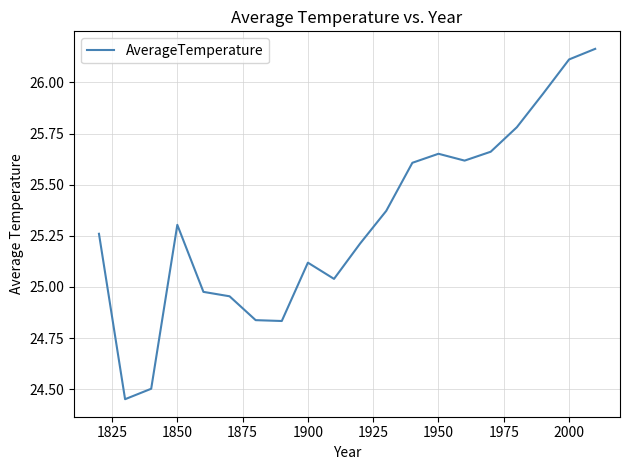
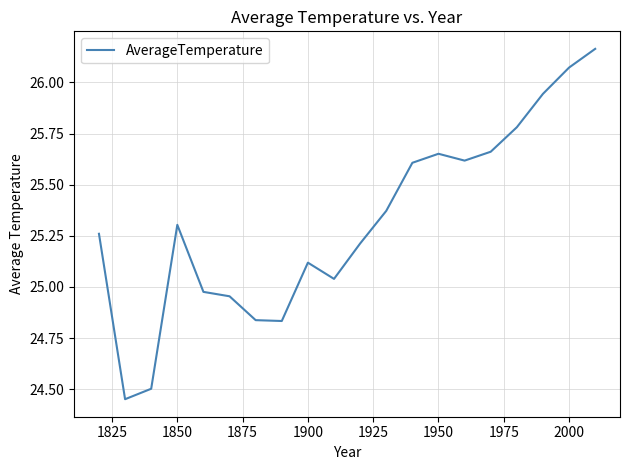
  {
    "1850": 25.30,
    "1900": 25.12,
    "1950": 25.65,
-   "2000": 26.11
+   "2000": 26.07
  }
